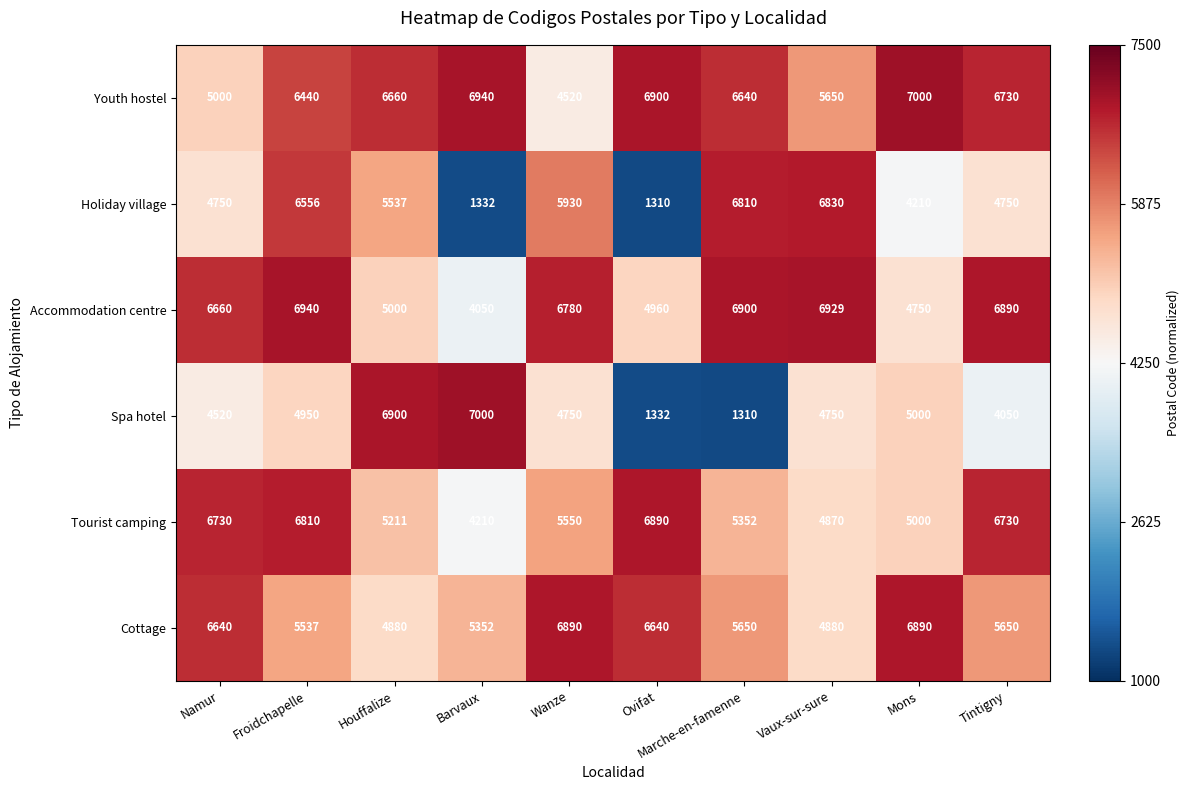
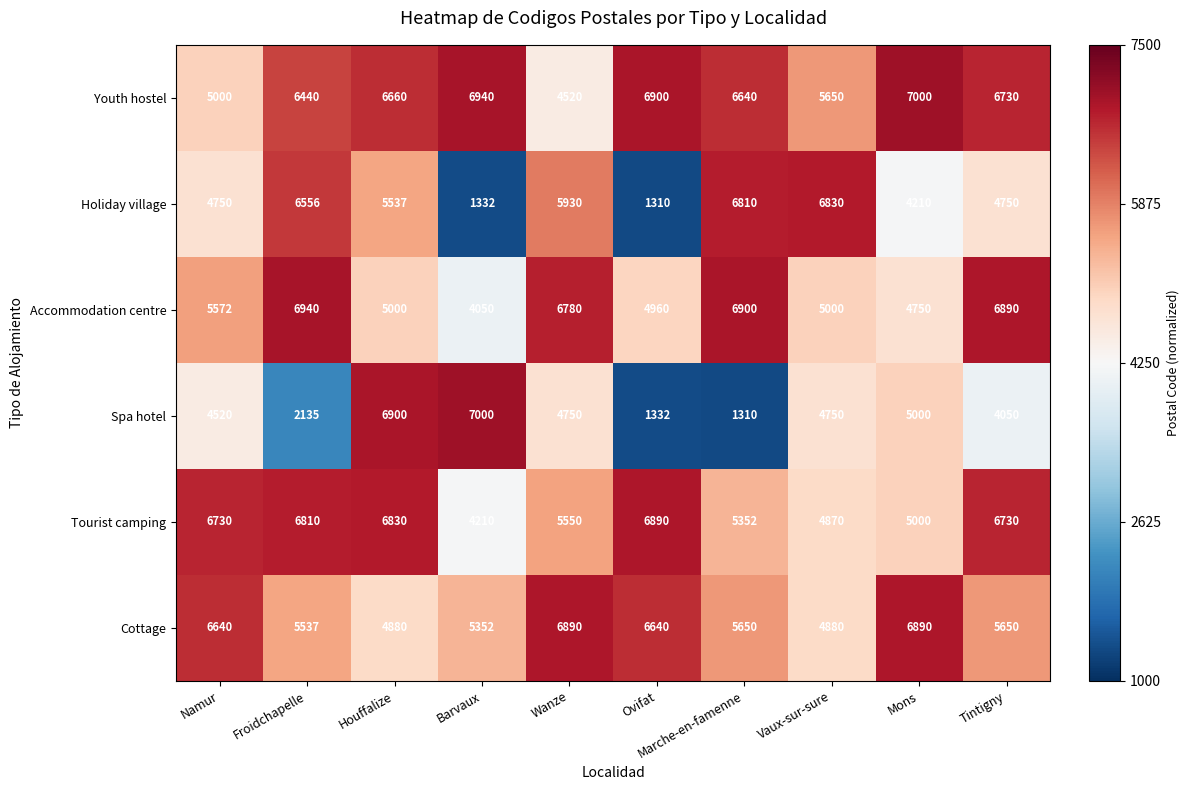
  {
    "Youth hostel": {
      "Namur": 5000,
      "Froidchapelle": 6440,
      "Houffalize": 6660,
      "Barvaux": 6940,
      "Ovifat": 6900,
      "Marche-en-famenne": 6640,
      "Vaux-sur-sure": 5650,
      "Mons": 7000,
      "Tintigny": 6730
    },
    "Holiday village": {
      "Froidchapelle": 6556,
      "Houffalize": 5537,
      "Barvaux": 1332,
      "Wanze": 5930,
      "Ovifat": 1310,
      "Marche-en-famenne": 6810,
      "Vaux-sur-sure": 6830
    },
    "Accommodation centre": {
-     "Namur": 6660,
+     "Namur": 5572,
      "Froidchapelle": 6940,
      "Houffalize": 5000,
      "Wanze": 6780,
      "Ovifat": 4960,
      "Marche-en-famenne": 6900,
-     "Vaux-sur-sure": 6929,
+     "Vaux-sur-sure": 5000,
      "Tintigny": 6890
    },
    "Spa hotel": {
-     "Froidchapelle": 4950,
+     "Froidchapelle": 2135,
      "Houffalize": 6900,
      "Barvaux": 7000,
      "Ovifat": 1332,
      "Marche-en-famenne": 1310,
      "Mons": 5000
    },
    "Tourist camping": {
      "Namur": 6730,
      "Froidchapelle": 6810,
-     "Houffalize": 5211,
+     "Houffalize": 6830,
      "Wanze": 5550,
      "Ovifat": 6890,
      "Marche-en-famenne": 5352,
      "Vaux-sur-sure": 4870,
      "Mons": 5000,
      "Tintigny": 6730
    },
    "Cottage": {
      "Namur": 6640,
      "Froidchapelle": 5537,
      "Houffalize": 4880,
      "Barvaux": 5352,
      "Wanze": 6890,
      "Ovifat": 6640,
      "Marche-en-famenne": 5650,
      "Vaux-sur-sure": 4880,
      "Mons": 6890,
      "Tintigny": 5650
    }
  }
